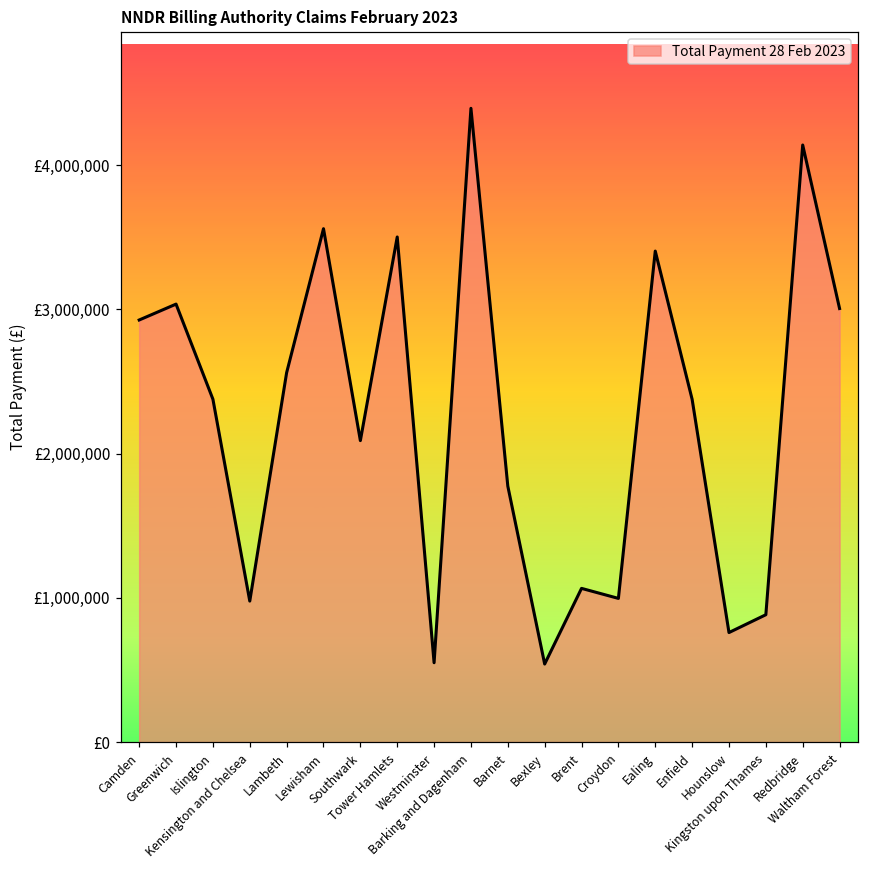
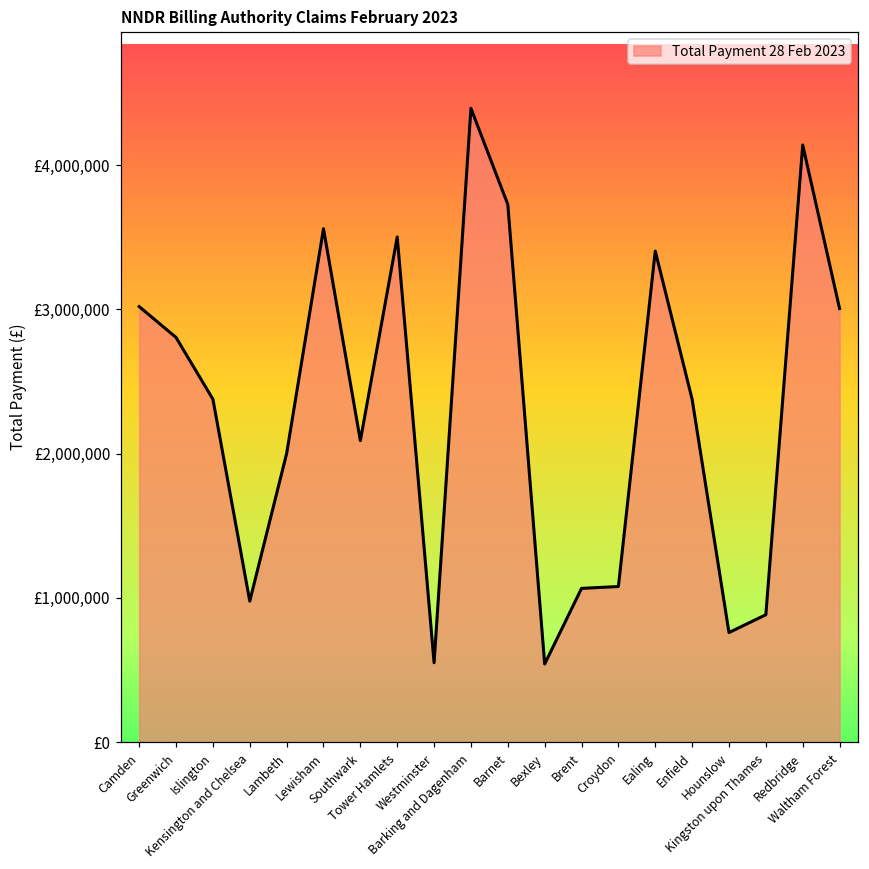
  {
-   "Camden": "£2,930,000",
-   "Greenwich": "£3,040,000",
+   "Camden": "£3,020,000",
+   "Greenwich": "£2,800,000",
    "Islington": "£2,380,000",
    "Kensington and Chelsea": "£980,000",
-   "Lambeth": "£2,560,000",
+   "Lambeth": "£2,000,000",
    "Lewisham": "£3,560,000",
    "Southwark": "£2,090,000",
    "Tower Hamlets": "£3,500,000",
    "Westminster": "£550,000",
    "Barking and Dagenham": "£4,390,000",
-   "Barnet": "£1,770,000",
+   "Barnet": "£3,730,000",
    "Bexley": "£540,000",
    "Brent": "£1,070,000",
-   "Croydon": "£1,000,000",
+   "Croydon": "£1,080,000",
    "Ealing": "£3,400,000",
    "Enfield": "£2,380,000",
    "Hounslow": "£760,000",
    "Kingston upon Thames": "£880,000",
    "Redbridge": "£4,140,000",
    "Waltham Forest": "£3,010,000"
  }
